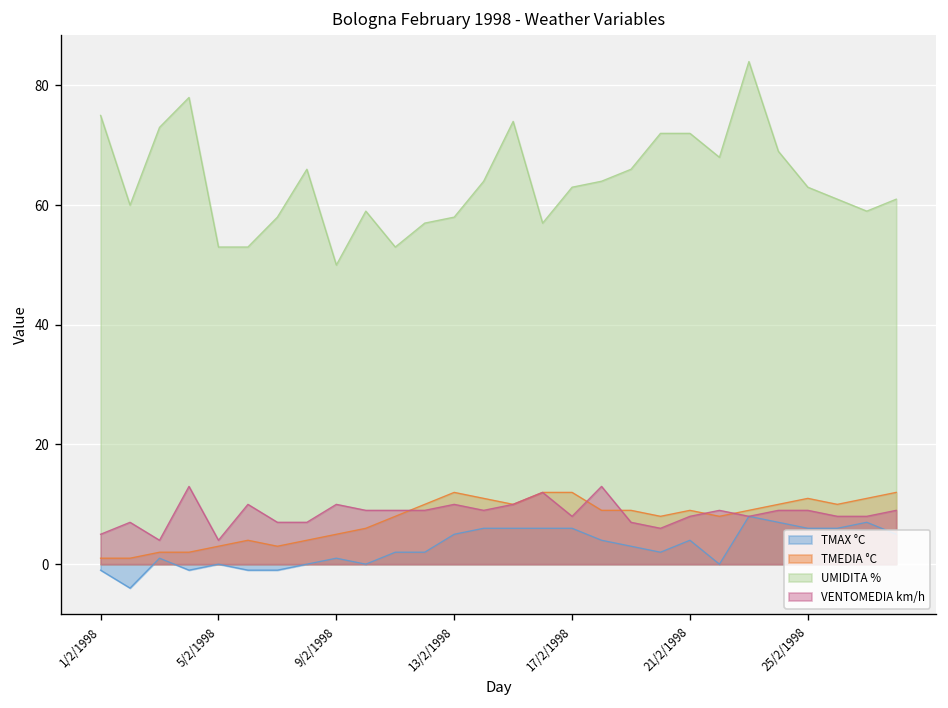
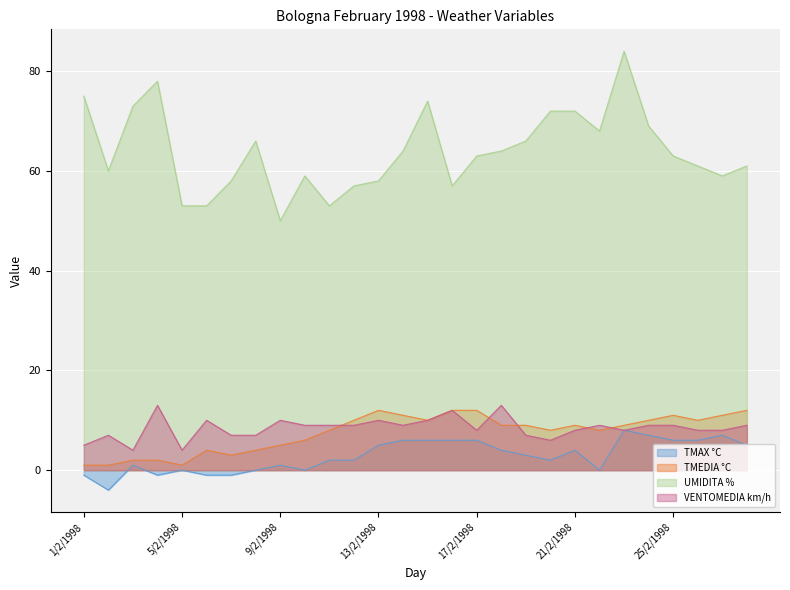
  {
    "TMEDIA °C": {
      "1/2/1998": 1,
-     "5/2/1998": 3,
+     "5/2/1998": 1,
      "9/2/1998": 5,
      "13/2/1998": 12,
      "17/2/1998": 12,
      "21/2/1998": 9,
      "25/2/1998": 11
    },
    "UMIDITA %": {
      "1/2/1998": 75,
      "5/2/1998": 53,
      "9/2/1998": 50,
      "13/2/1998": 58,
      "17/2/1998": 63,
      "21/2/1998": 72,
      "25/2/1998": 63
    },
    "VENTOMEDIA km/h": {
      "1/2/1998": 5,
      "5/2/1998": 4,
      "9/2/1998": 10,
      "13/2/1998": 10,
      "17/2/1998": 8,
      "21/2/1998": 8,
      "25/2/1998": 9
    }
  }
